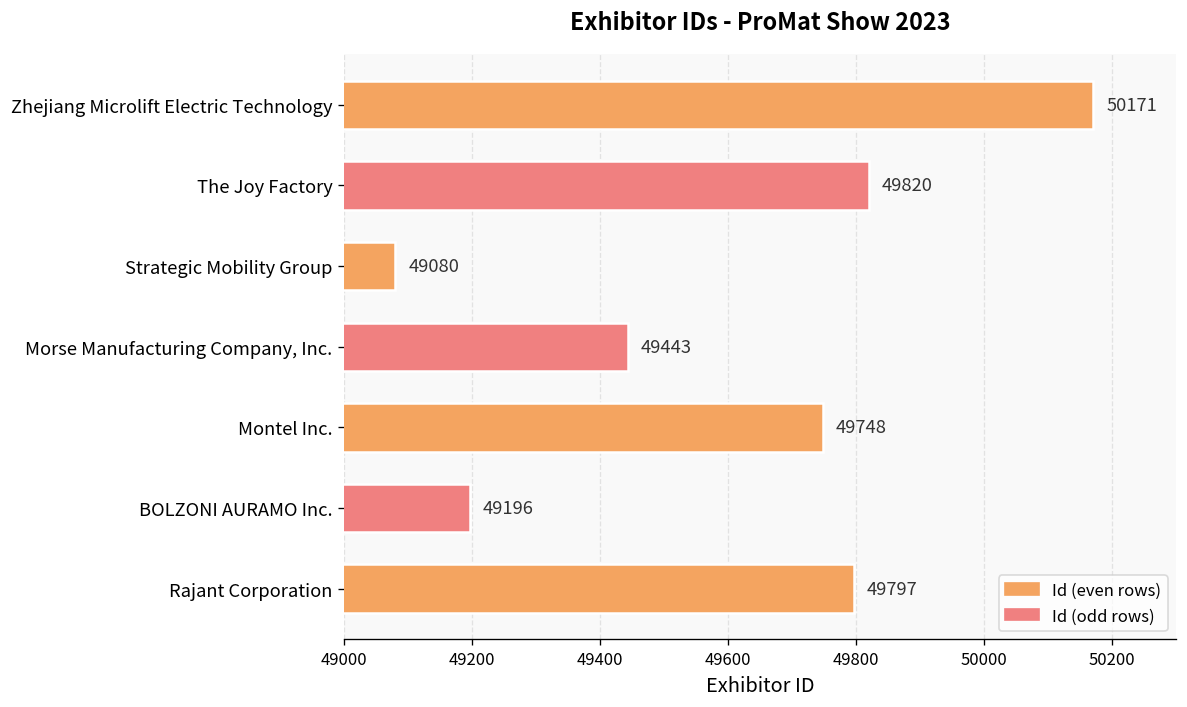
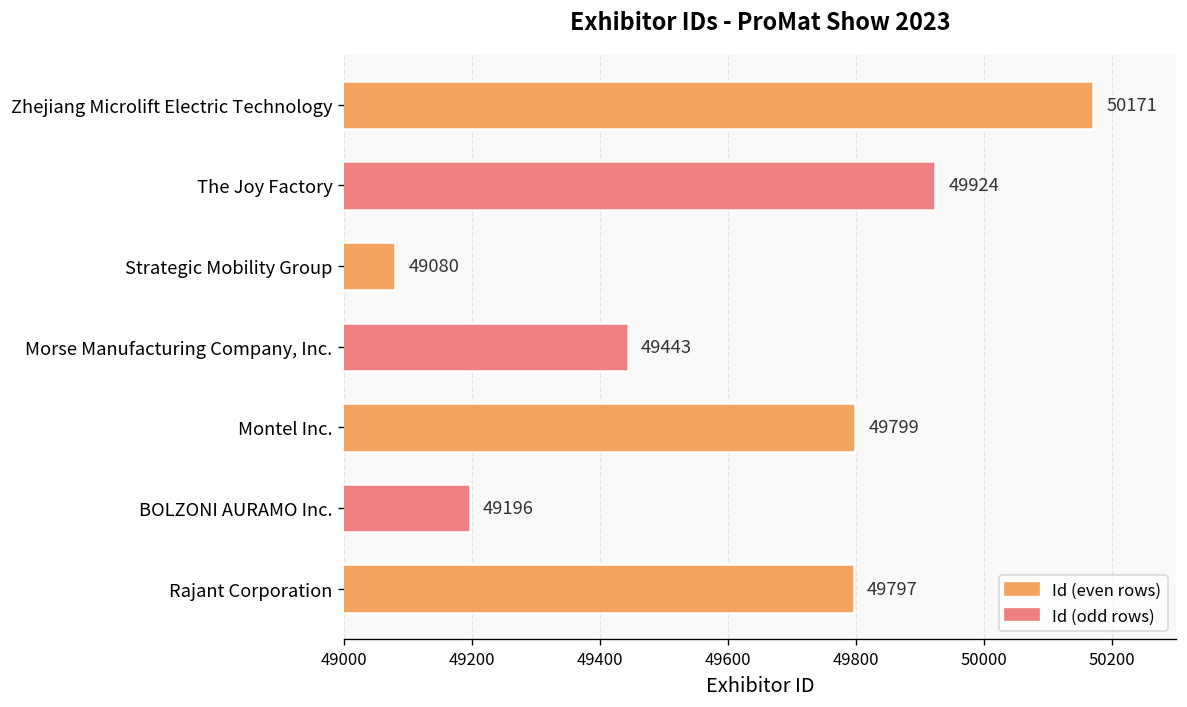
  {
    "Zhejiang Microlift Electric Technology": 50171,
-   "The Joy Factory": 49820,
+   "The Joy Factory": 49924,
    "Strategic Mobility Group": 49080,
    "Morse Manufacturing Company, Inc.": 49443,
-   "Montel Inc.": 49748,
+   "Montel Inc.": 49799,
    "BOLZONI AURAMO Inc.": 49196,
    "Rajant Corporation": 49797
  }
